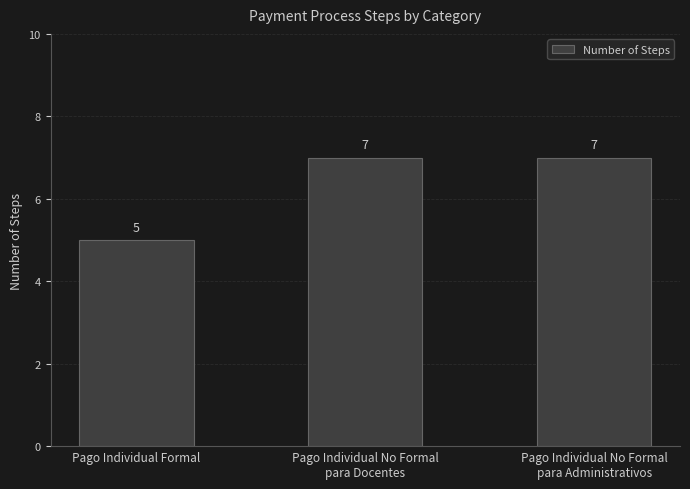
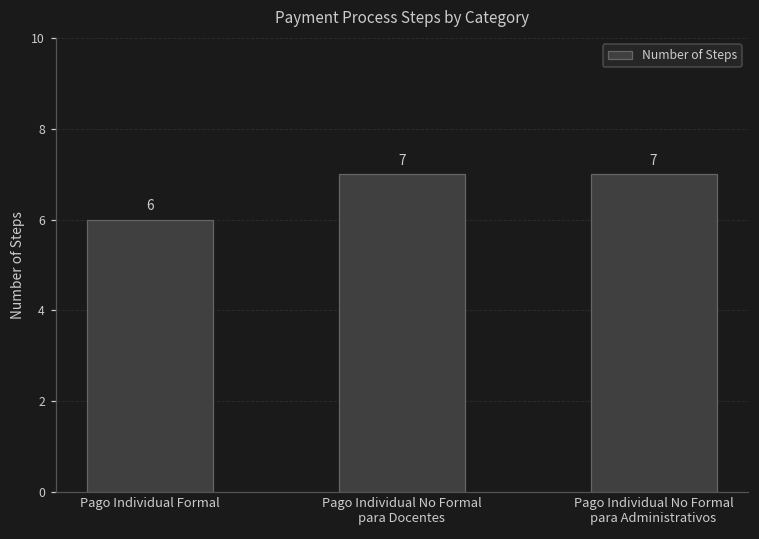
  {
-   "Pago Individual Formal": 5,
+   "Pago Individual Formal": 6,
    "Pago Individual No Formal para Docentes": 7,
    "Pago Individual No Formal para Administrativos": 7
  }
